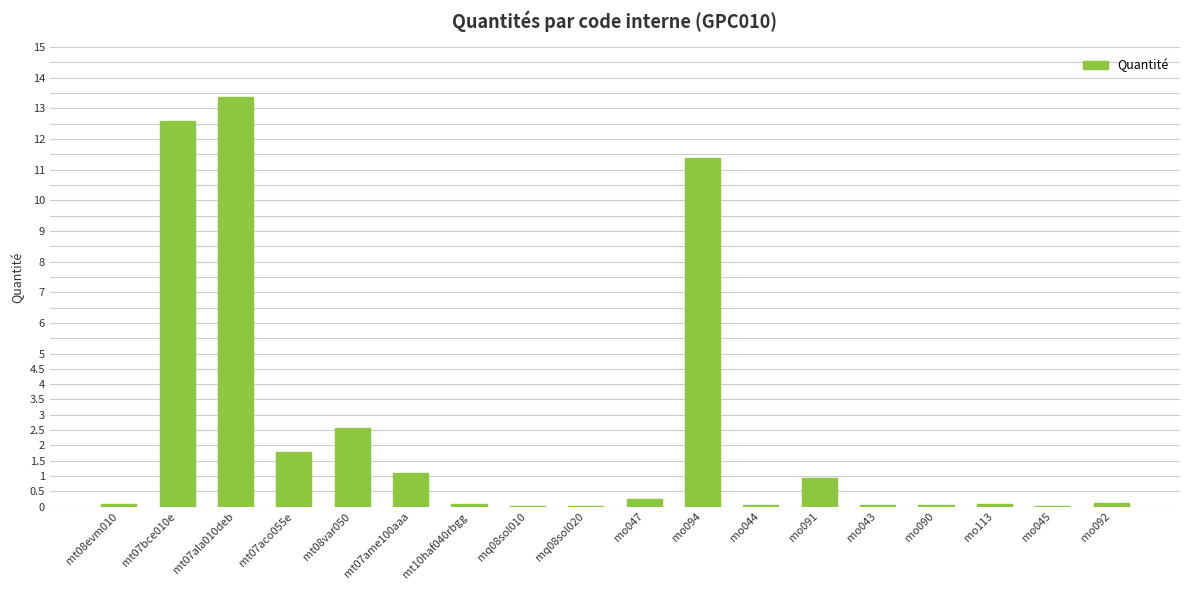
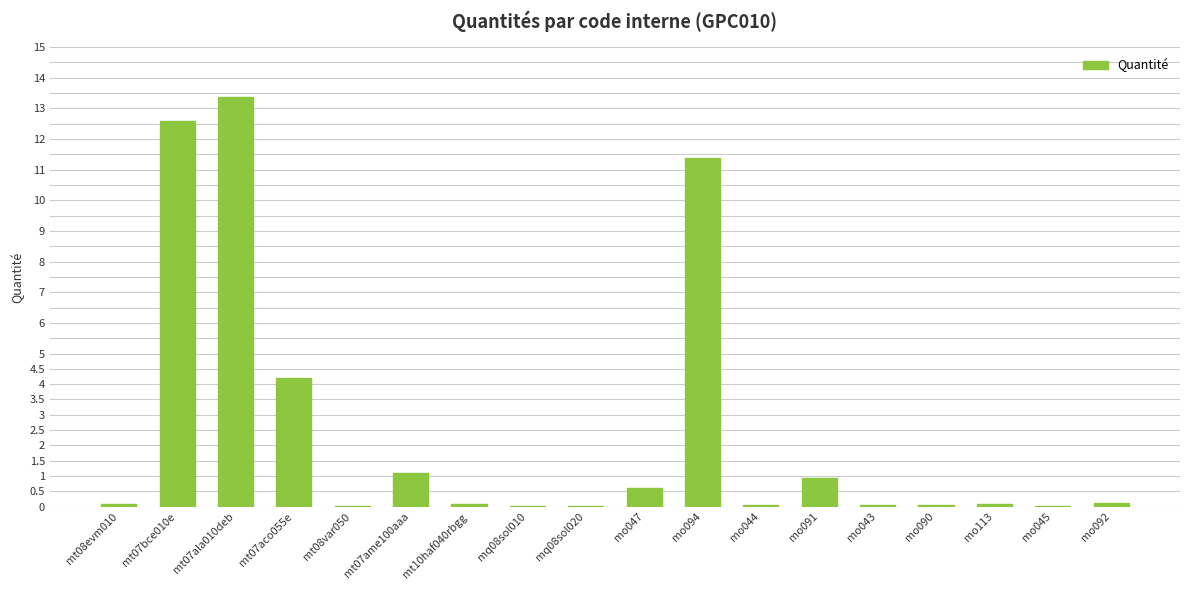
  {
    "mt08evm010": 0.1,
    "mt07bce010e": 12.6,
    "mt07ala010deb": 13.4,
-   "mt07aco055e": 1.8,
-   "mt08var050": 2.6,
+   "mt07aco055e": 4.2,
+   "mt08var050": 0.0,
    "mt07ame100aaa": 1.1,
-   "mo047": 0.2,
+   "mo047": 0.6,
    "mo094": 11.4,
    "mo091": 0.9,
    "mo113": 0.1,
    "mo092": 0.1
  }
